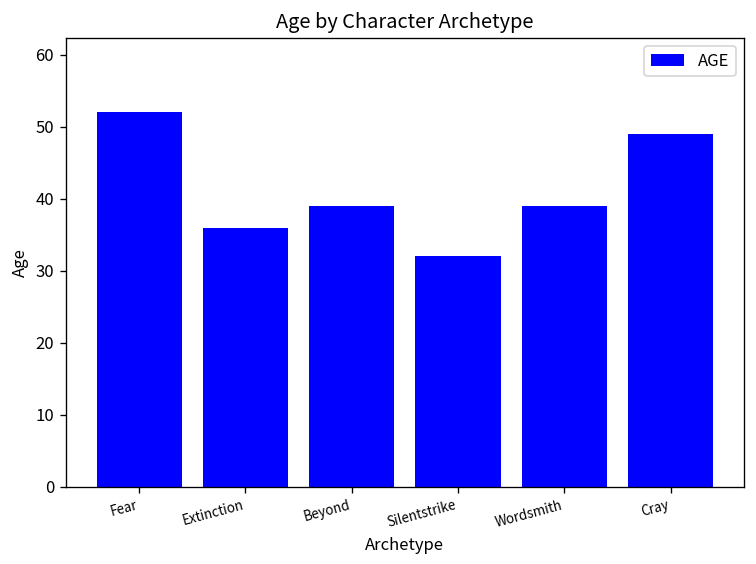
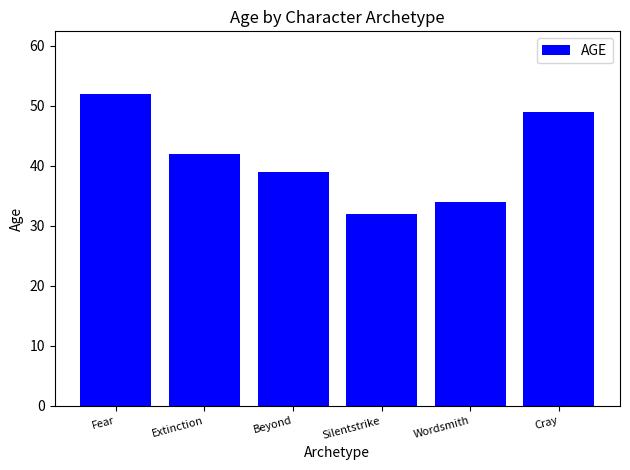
  {
    "Fear": 52,
-   "Extinction": 36,
+   "Extinction": 42,
    "Beyond": 39,
    "Silentstrike": 32,
-   "Wordsmith": 39,
+   "Wordsmith": 34,
    "Cray": 49
  }
